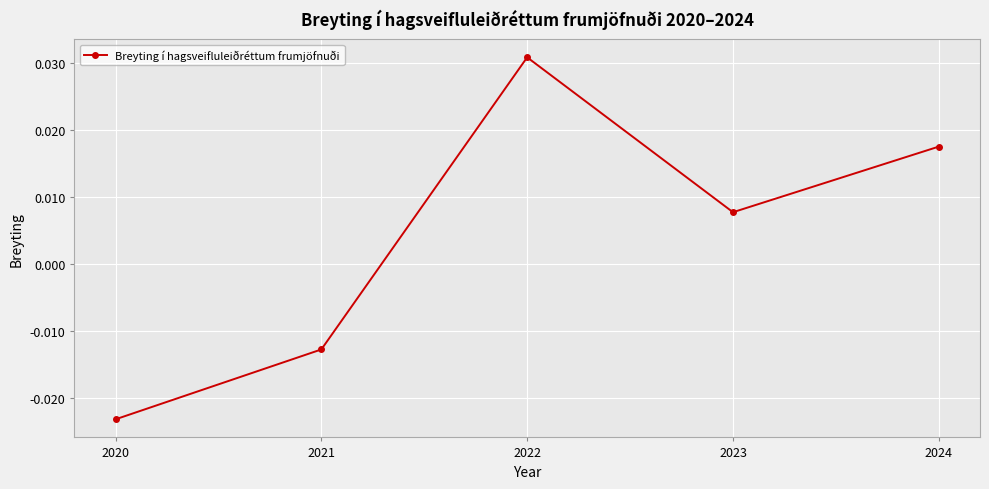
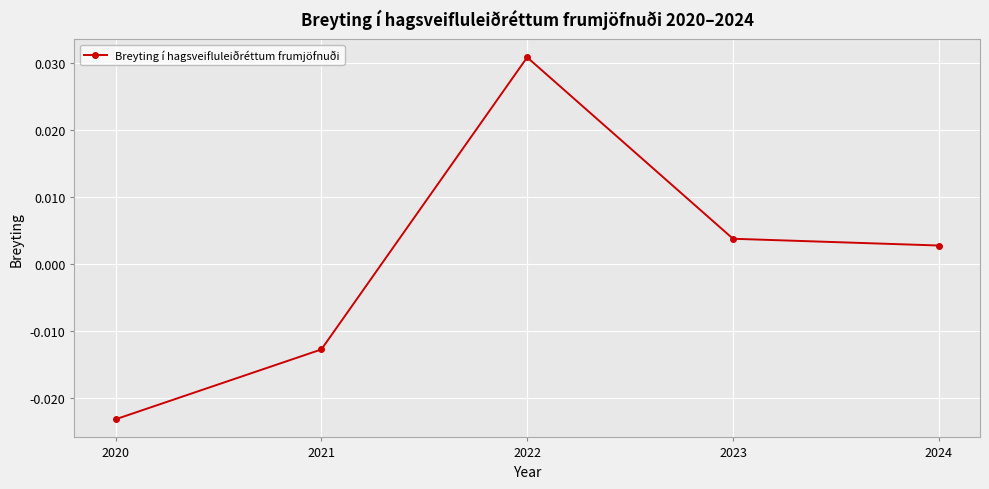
  {
    "2020": -0.023,
    "2021": -0.013,
    "2022": 0.031,
-   "2023": 0.008,
-   "2024": 0.018
+   "2023": 0.004,
+   "2024": 0.003
  }
